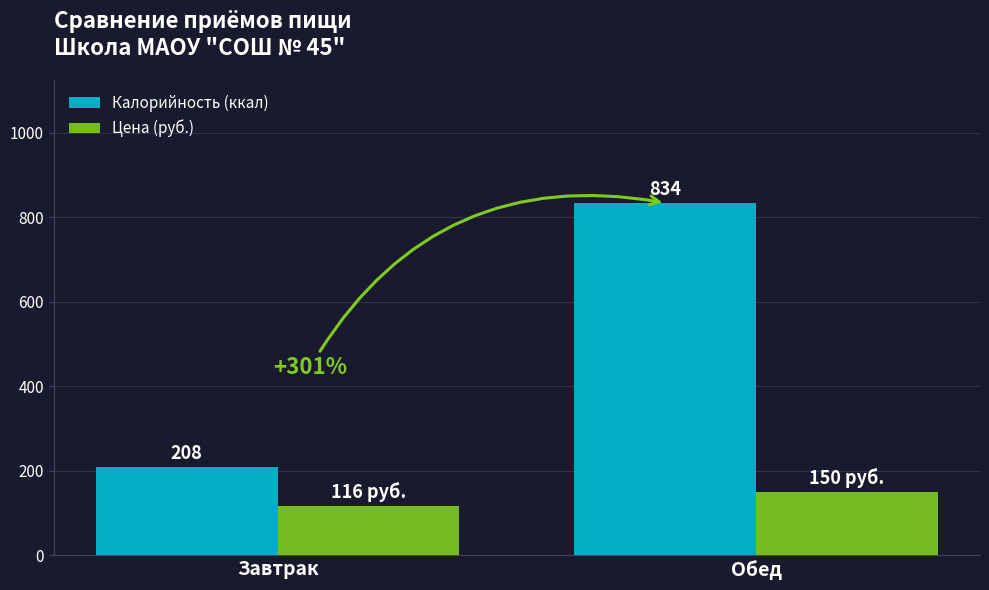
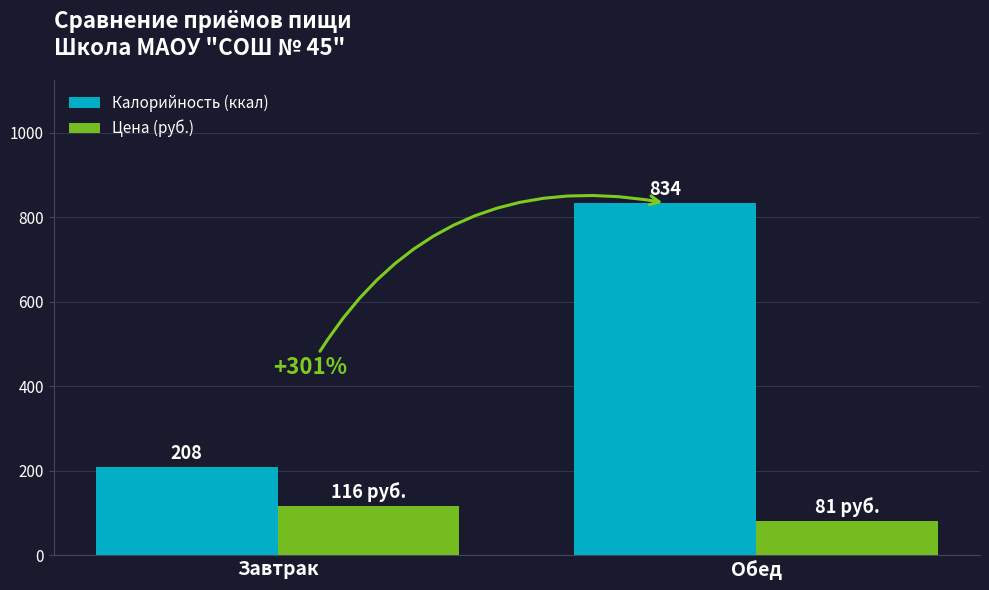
  {
    "Калорийность (ккал)": {
      "Завтрак": 208,
      "Обед": 834
    },
    "Цена (руб.)": {
      "Завтрак": 116,
-     "Обед": 150
+     "Обед": 81
    }
  }
